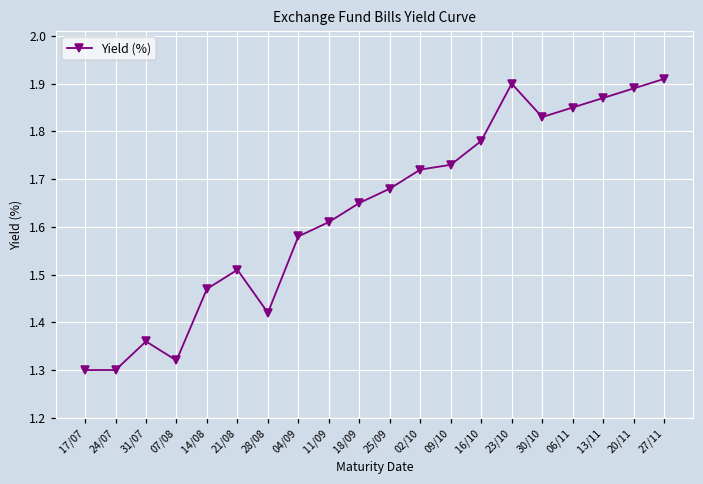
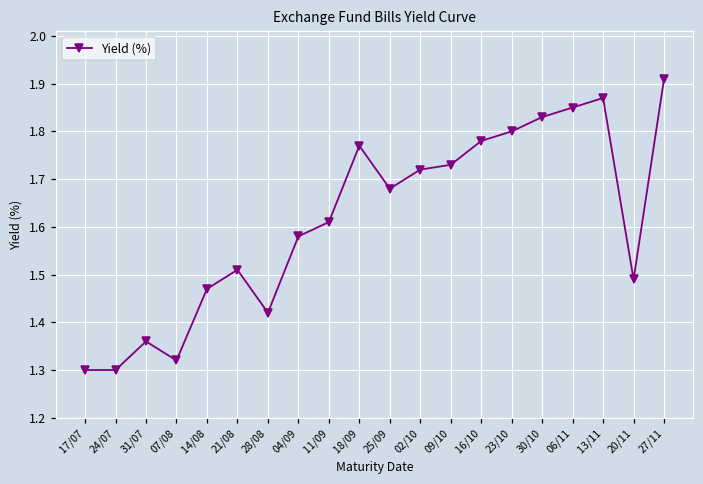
  {
    "17/07": 1.30,
    "24/07": 1.30,
    "31/07": 1.36,
    "07/08": 1.32,
    "14/08": 1.47,
    "21/08": 1.51,
    "28/08": 1.42,
    "04/09": 1.58,
    "11/09": 1.61,
-   "18/09": 1.65,
+   "18/09": 1.77,
    "25/09": 1.68,
    "02/10": 1.72,
    "09/10": 1.73,
    "16/10": 1.78,
-   "23/10": 1.9,
+   "23/10": 1.8,
    "30/10": 1.83,
    "06/11": 1.85,
    "13/11": 1.87,
-   "20/11": 1.89,
+   "20/11": 1.49,
    "27/11": 1.91
  }
